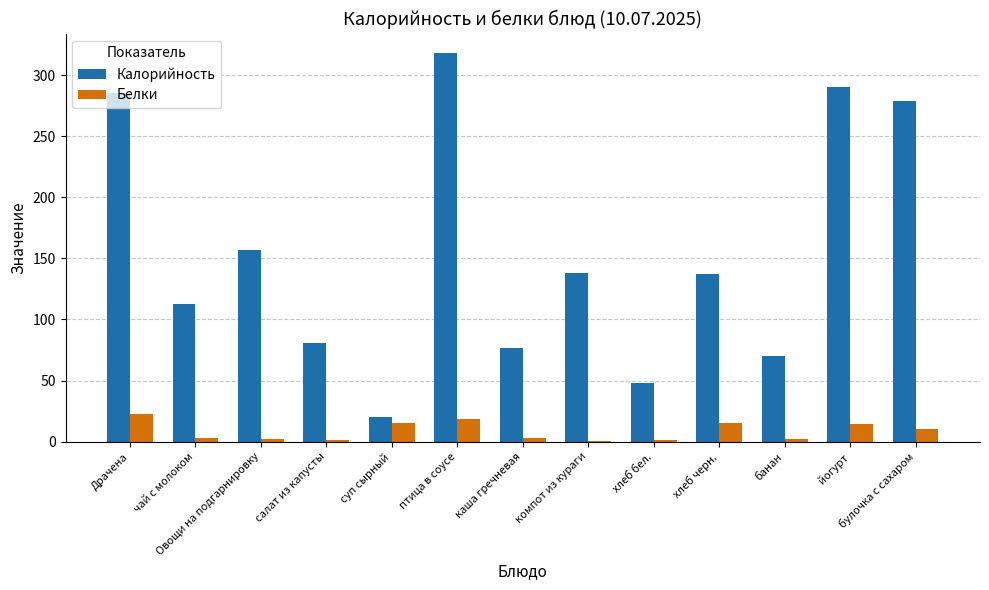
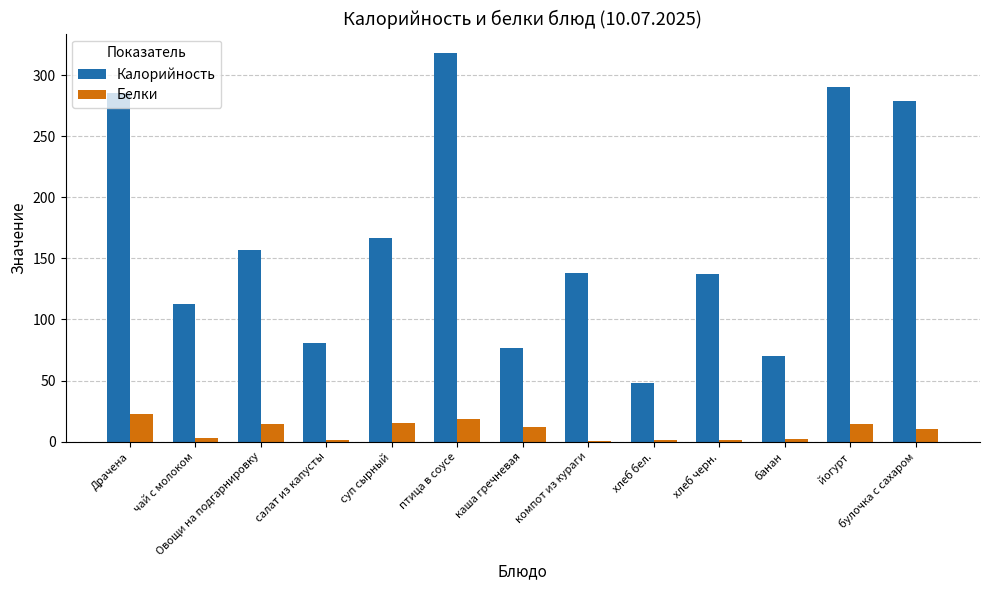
  {
    "Калорийность": {
      "чай с молоком": 113,
      "Овощи на подгарнировку": 157,
      "салат из капусты": 81,
-     "суп сырный": 20,
+     "суп сырный": 167,
      "птица в соусе": 318,
      "каша гречневая": 77,
      "компот из кураги": 138,
      "хлеб бел.": 48,
      "хлеб черн.": 137,
      "банан": 70,
      "йогурт": 290,
      "булочка с сахаром": 279
    },
    "Белки": {
      "Драчена": 23,
      "чай с молоком": 3,
-     "Овощи на подгарнировку": 3,
+     "Овощи на подгарнировку": 14,
      "суп сырный": 15,
      "птица в соусе": 19,
-     "каша гречневая": 3,
-     "хлеб черн.": 16,
+     "каша гречневая": 12,
+     "хлеб черн.": 2,
      "банан": 2,
      "йогурт": 14,
      "булочка с сахаром": 10
    }
  }
